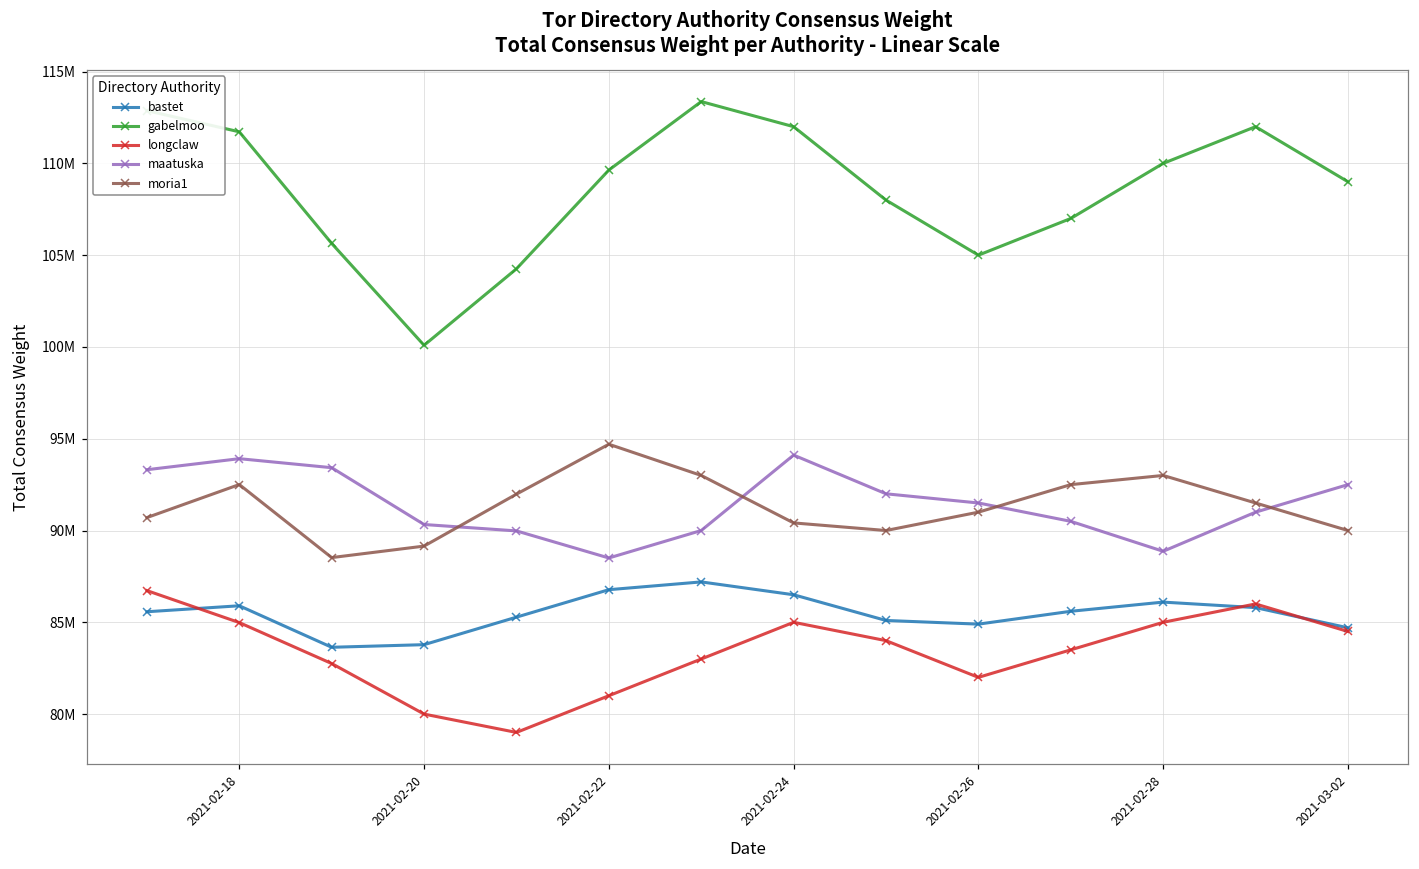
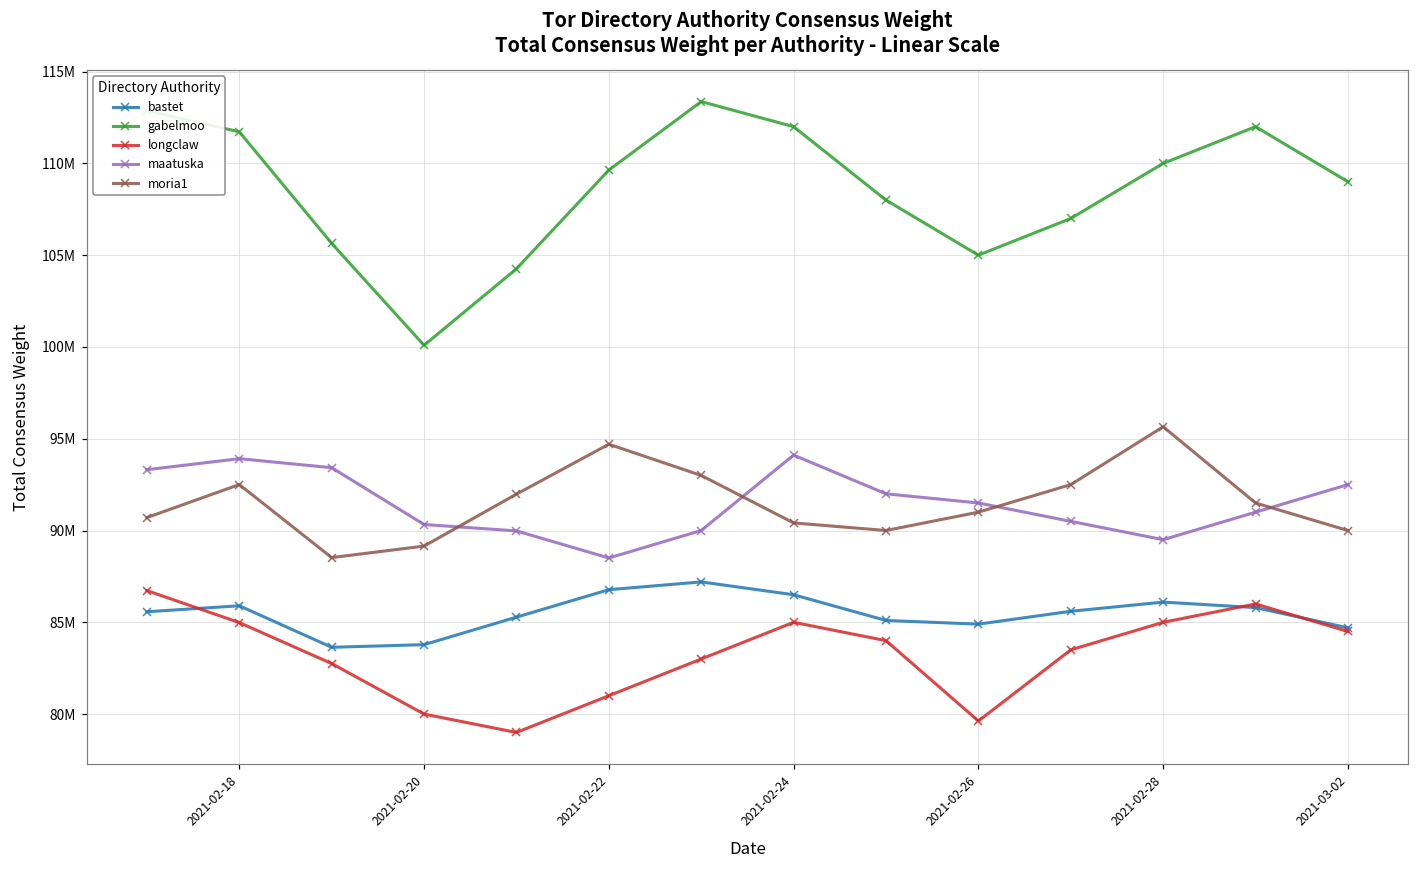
  {
    "bastet": {
      "2021-02-18": 85900000,
      "2021-02-20": 83800000,
      "2021-02-22": 86800000,
      "2021-02-24": 86500000,
      "2021-02-26": 84900000,
      "2021-02-28": 86100000,
      "2021-03-02": 84700000
    },
    "gabelmoo": {
      "2021-02-18": 111700000,
      "2021-02-20": 100100000,
      "2021-02-22": 109600000,
      "2021-02-24": 112000000,
      "2021-02-26": 105000000,
      "2021-02-28": 110000000,
      "2021-03-02": 109000000
    },
    "longclaw": {
      "2021-02-18": 85000000,
      "2021-02-20": 80000000,
      "2021-02-22": 81000000,
      "2021-02-24": 85000000,
-     "2021-02-26": 82000000,
+     "2021-02-26": 79600000,
      "2021-02-28": 85000000,
      "2021-03-02": 84500000
    },
    "maatuska": {
      "2021-02-18": 93900000,
      "2021-02-20": 90300000,
      "2021-02-22": 88500000,
      "2021-02-24": 94100000,
      "2021-02-26": 91500000,
-     "2021-02-28": 88900000,
+     "2021-02-28": 89500000,
      "2021-03-02": 92500000
    },
    "moria1": {
      "2021-02-18": 92500000,
      "2021-02-20": 89200000,
      "2021-02-22": 94700000,
      "2021-02-24": 90400000,
      "2021-02-26": 91000000,
-     "2021-02-28": 93000000,
+     "2021-02-28": 95700000,
      "2021-03-02": 90000000
    }
  }
